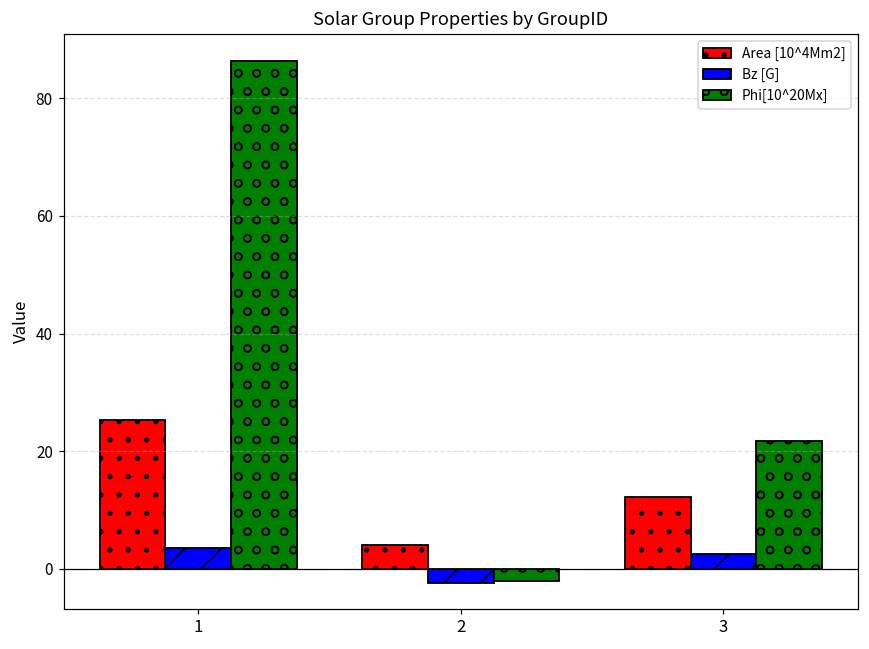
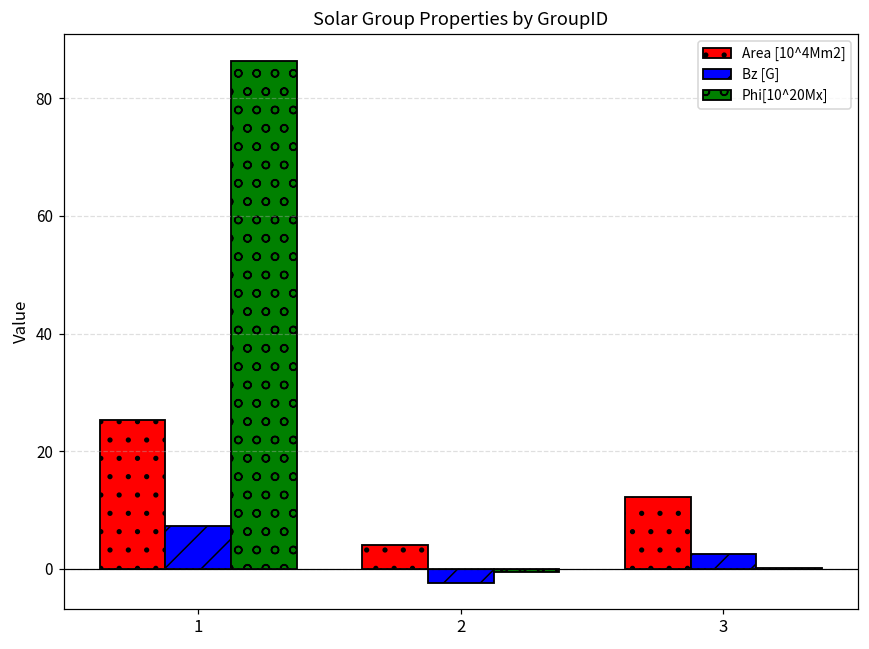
  {
    "Area [10^4Mm2]": {
      "1": 25,
      "2": 4,
      "3": 12
    },
    "Bz [G]": {
-     "1": 4,
+     "1": 7,
      "2": -2,
      "3": 3
    },
    "Phi[10^20Mx]": {
      "1": 86,
-     "2": -2,
-     "3": 22
+     "2": 0,
+     "3": 0
    }
  }
